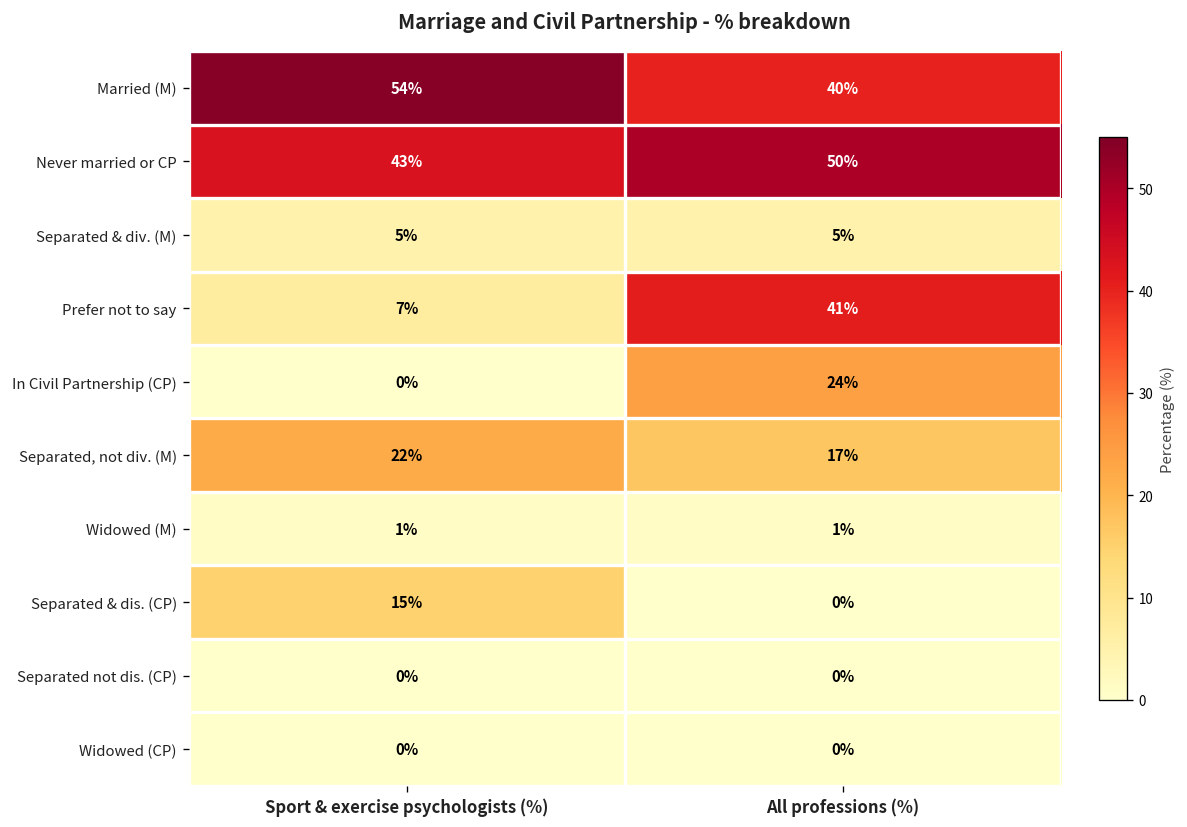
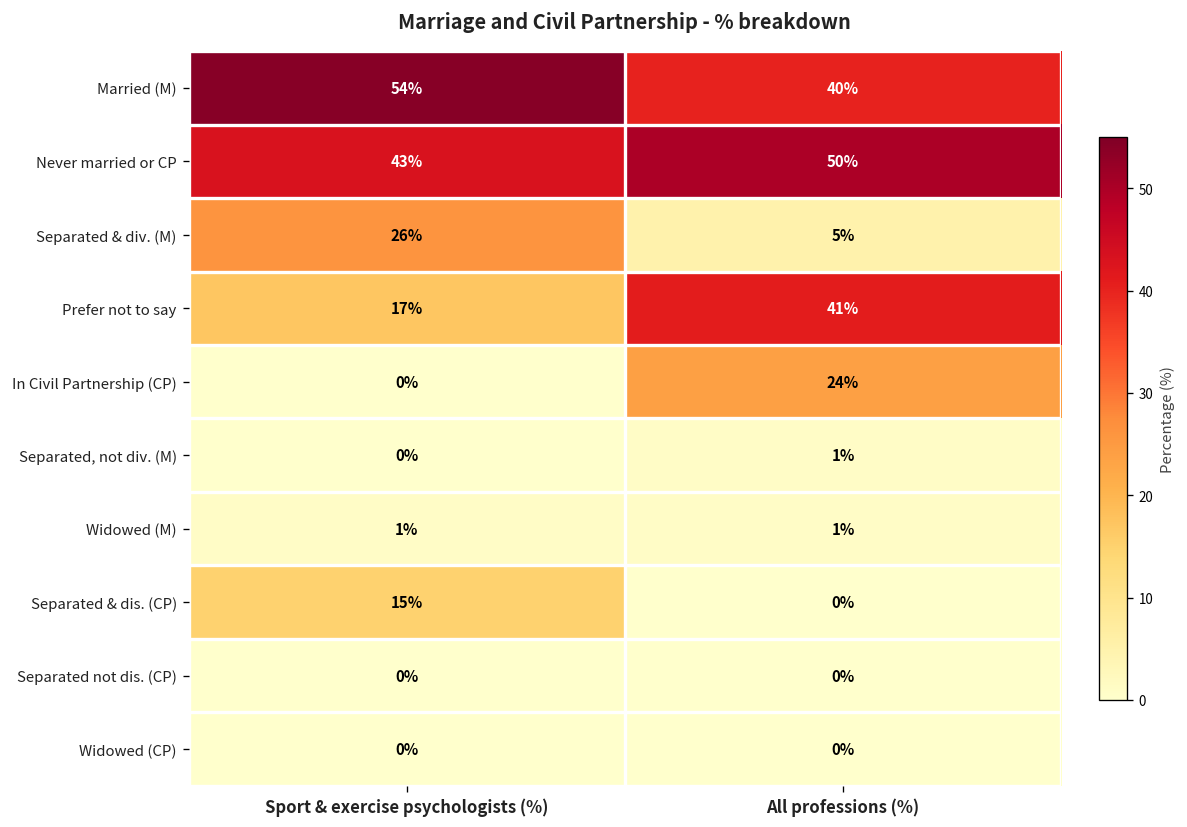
  {
    "Married (M)": {
      "Sport & exercise psychologists (%)": "54%",
      "All professions (%)": "40%"
    },
    "Never married or CP": {
      "Sport & exercise psychologists (%)": "43%",
      "All professions (%)": "50%"
    },
    "Separated & div. (M)": {
-     "Sport & exercise psychologists (%)": "5%",
+     "Sport & exercise psychologists (%)": "26%",
      "All professions (%)": "5%"
    },
    "Prefer not to say": {
-     "Sport & exercise psychologists (%)": "7%",
+     "Sport & exercise psychologists (%)": "17%",
      "All professions (%)": "41%"
    },
    "In Civil Partnership (CP)": {
      "Sport & exercise psychologists (%)": "0%",
      "All professions (%)": "24%"
    },
    "Separated, not div. (M)": {
-     "Sport & exercise psychologists (%)": "22%",
-     "All professions (%)": "17%"
+     "Sport & exercise psychologists (%)": "0%",
+     "All professions (%)": "1%"
    },
    "Widowed (M)": {
      "Sport & exercise psychologists (%)": "1%",
      "All professions (%)": "1%"
    },
    "Separated & dis. (CP)": {
      "Sport & exercise psychologists (%)": "15%",
      "All professions (%)": "0%"
    },
    "Separated not dis. (CP)": {
      "Sport & exercise psychologists (%)": "0%",
      "All professions (%)": "0%"
    },
    "Widowed (CP)": {
      "Sport & exercise psychologists (%)": "0%",
      "All professions (%)": "0%"
    }
  }
